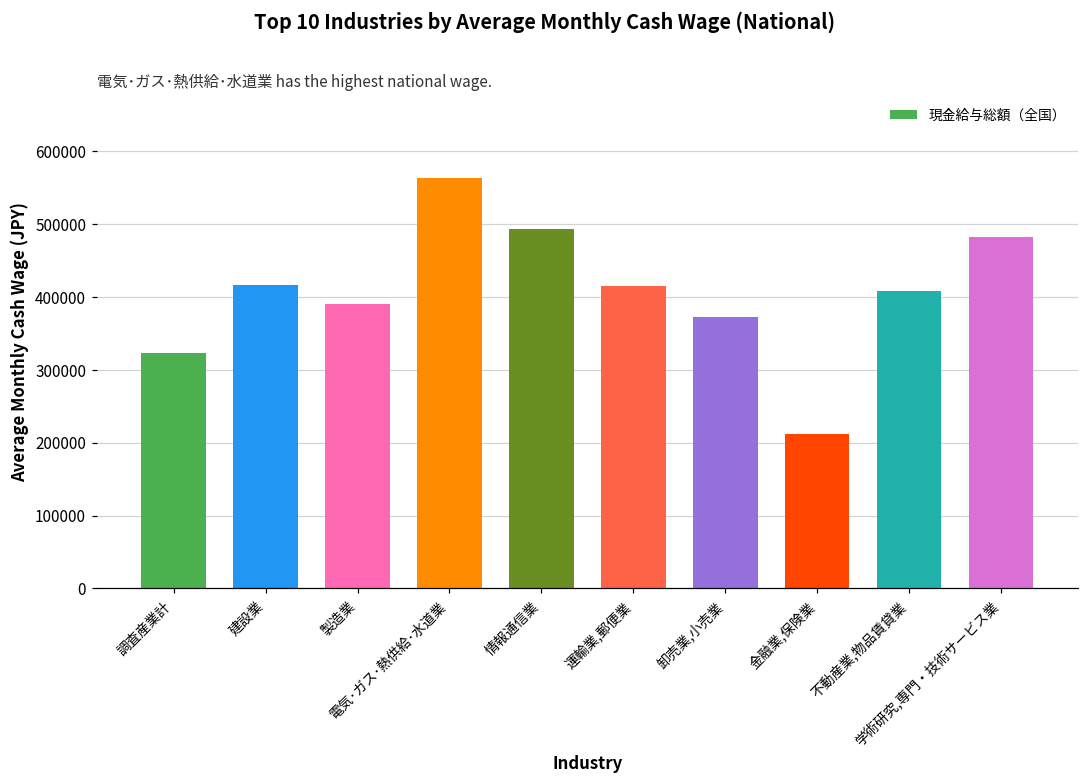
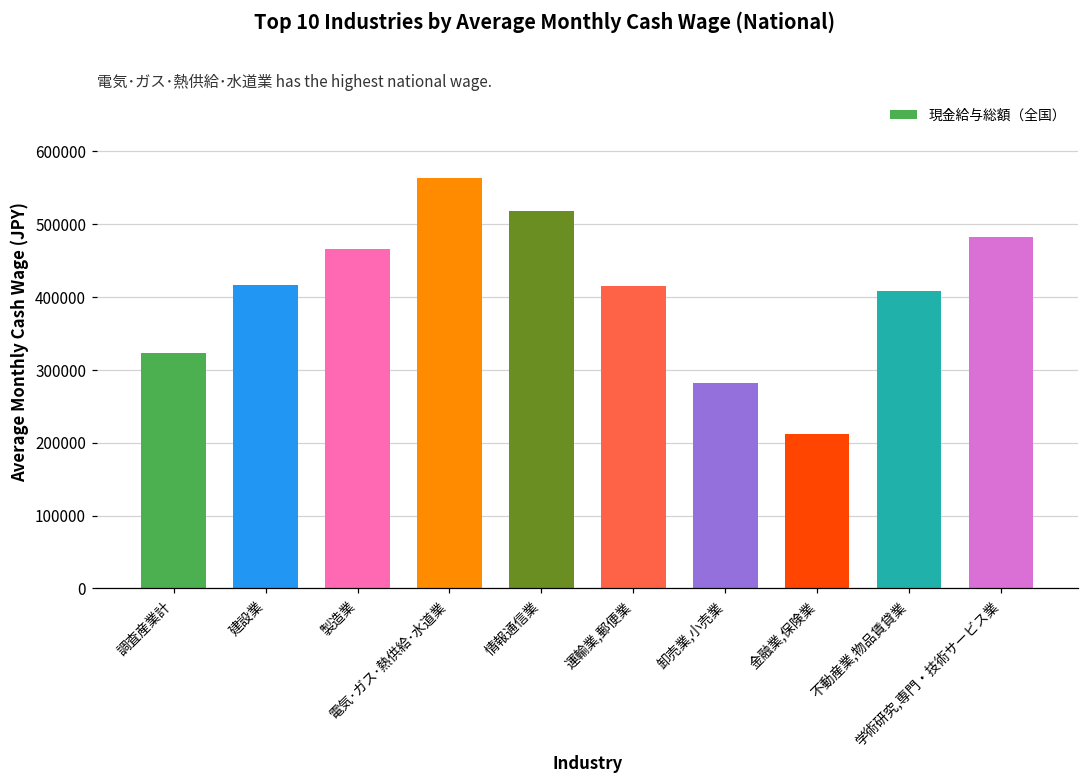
  {
    "調査産業計": 320000,
    "建設業": 420000,
-   "製造業": 390000,
+   "製造業": 470000,
    "電気･ガス･熱供給･水道業": 560000,
-   "情報通信業": 490000,
+   "情報通信業": 520000,
    "運輸業,郵便業": 410000,
-   "卸売業,小売業": 370000,
+   "卸売業,小売業": 280000,
    "金融業,保険業": 210000,
    "不動産業,物品賃貸業": 410000,
    "学術研究,専門・技術サービス業": 480000
  }
